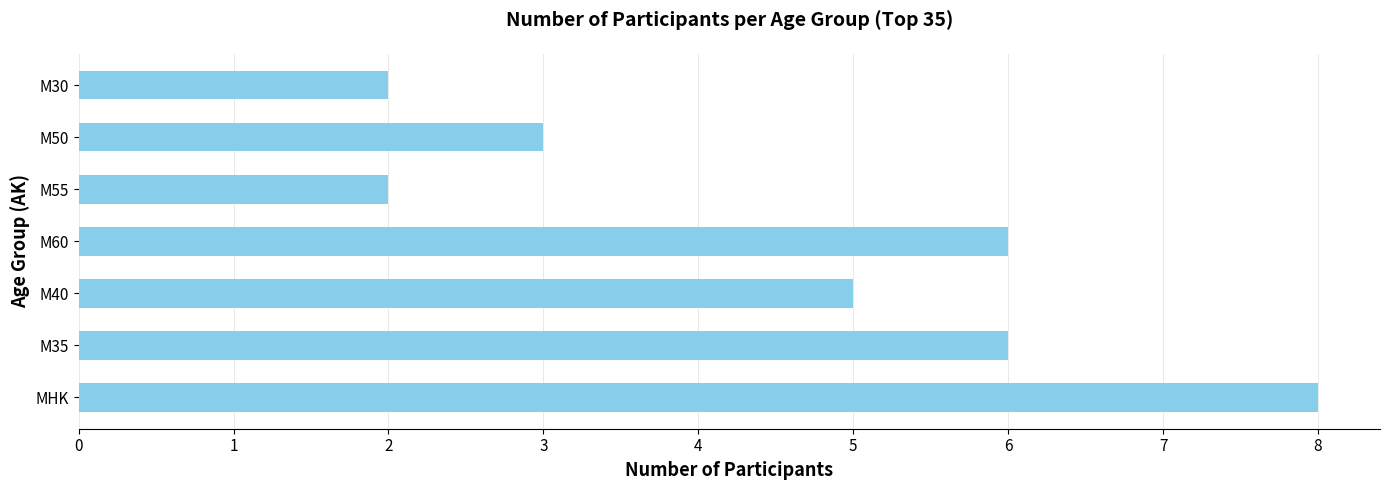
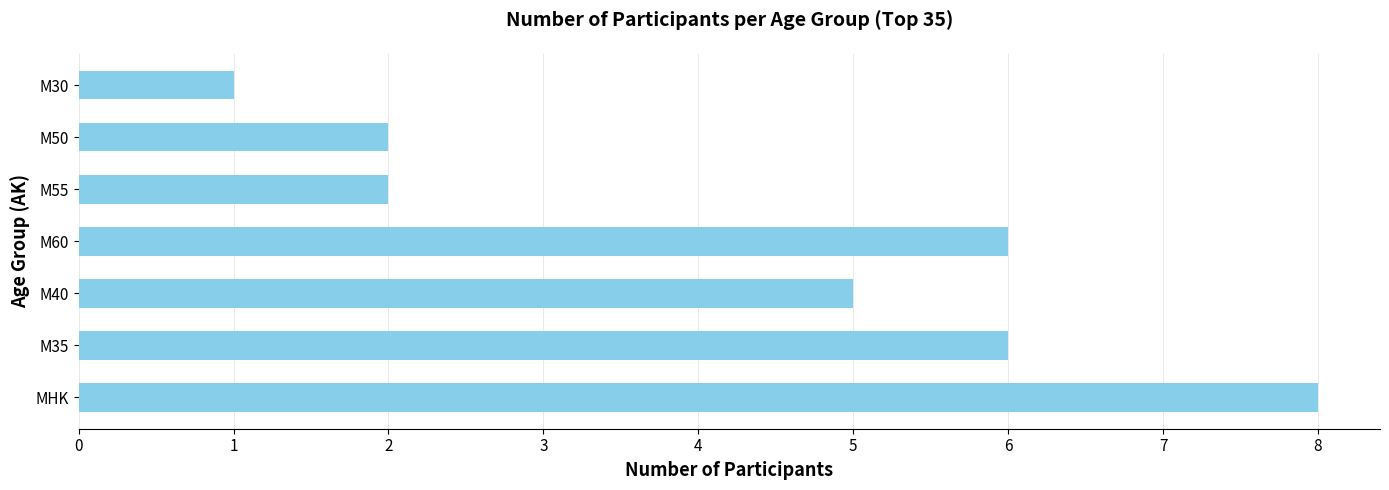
  {
-   "M30": 2,
-   "M50": 3,
+   "M30": 1,
+   "M50": 2,
    "M55": 2,
    "M60": 6,
    "M40": 5,
    "M35": 6,
    "MHK": 8
  }
